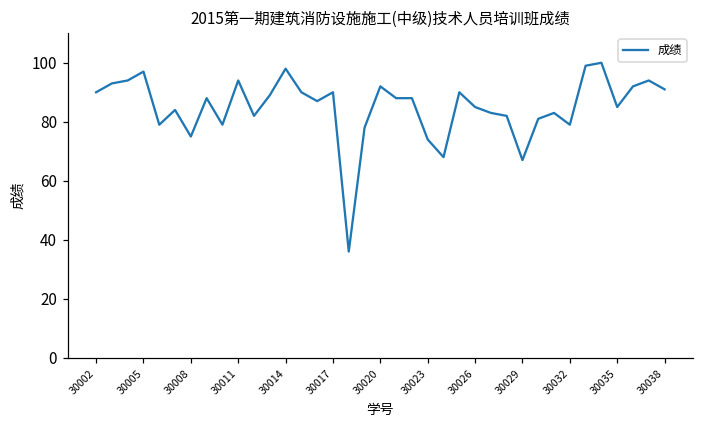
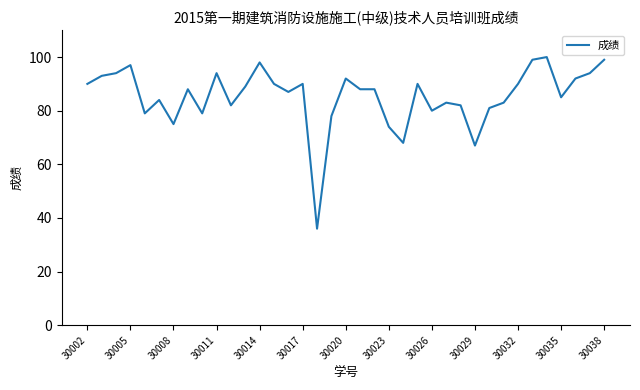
  {
    "30002": 90,
    "30005": 97,
    "30008": 75,
    "30011": 94,
    "30014": 98,
    "30017": 90,
    "30020": 92,
    "30023": 74,
-   "30026": 85,
+   "30026": 80,
    "30029": 67,
-   "30032": 79,
+   "30032": 90,
    "30035": 85,
-   "30038": 91
+   "30038": 99
  }
